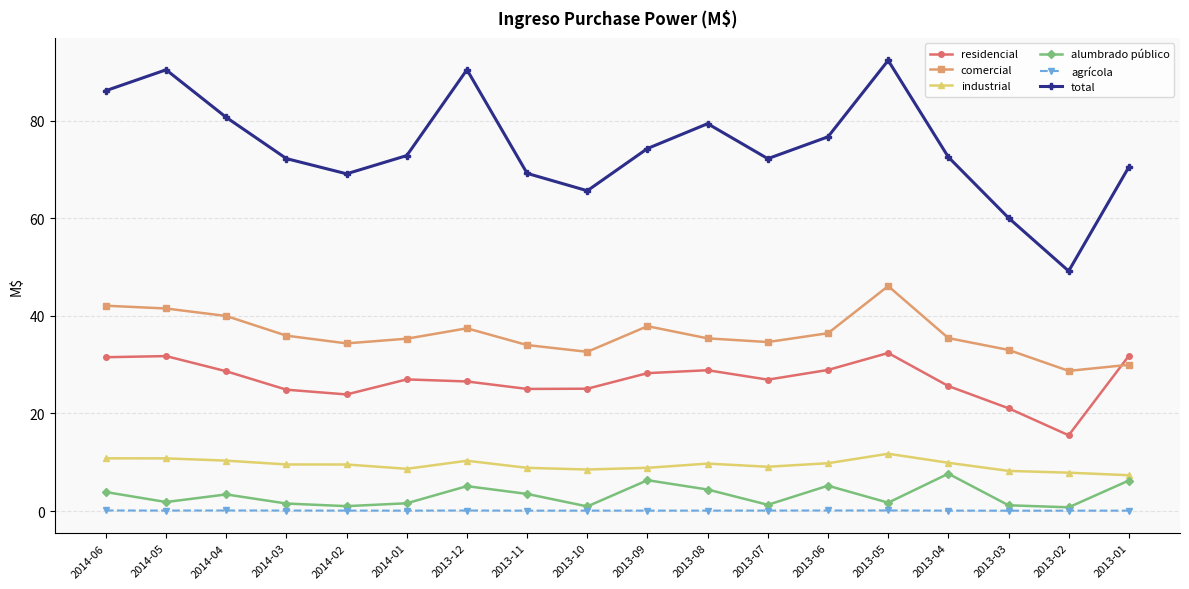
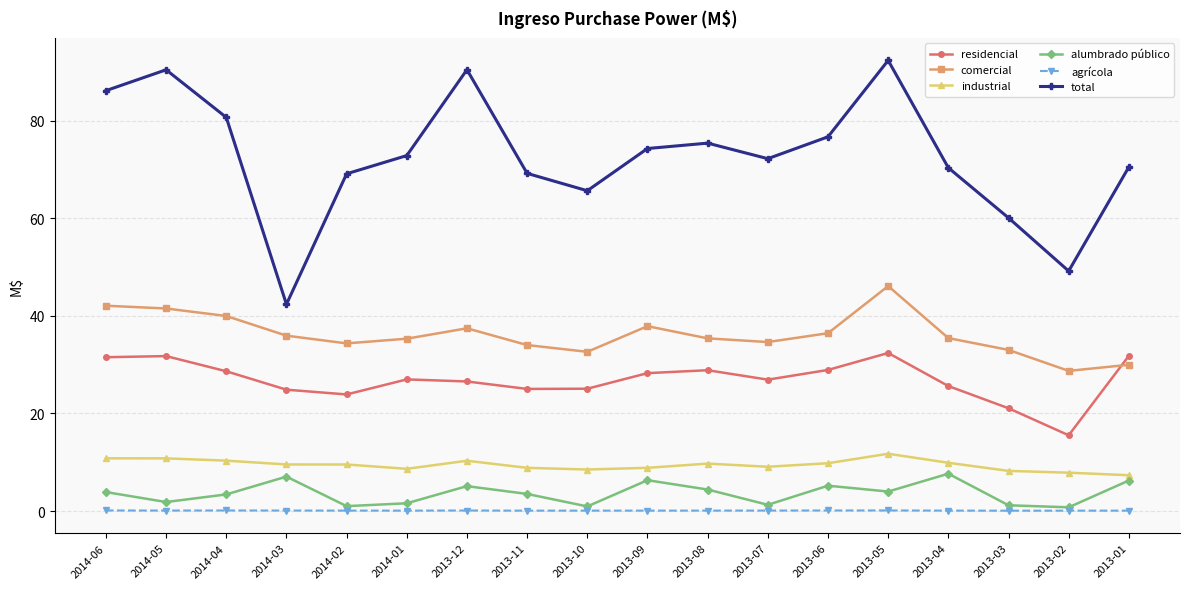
  {
    "alumbrado público": {
      "2014-06": 4,
      "2014-05": 2,
      "2014-04": 3,
-     "2014-03": 2,
+     "2014-03": 7,
      "2014-02": 1,
      "2014-01": 2,
      "2013-12": 5,
      "2013-11": 4,
      "2013-10": 1,
      "2013-09": 6,
      "2013-08": 4,
      "2013-07": 1,
      "2013-06": 5,
-     "2013-05": 2,
+     "2013-05": 4,
      "2013-04": 8,
      "2013-03": 1,
      "2013-02": 1,
      "2013-01": 6
    },
    "agrícola": {
      "2014-06": 0,
      "2014-05": 0,
      "2014-04": 0,
      "2014-03": 0,
      "2014-02": 0,
      "2014-01": 0,
      "2013-12": 0,
      "2013-11": 0,
      "2013-10": 0,
      "2013-09": 0,
      "2013-08": 0,
      "2013-07": 0,
      "2013-06": 0,
      "2013-05": 0,
      "2013-04": 0,
      "2013-03": 0,
      "2013-02": 0,
      "2013-01": 0
    },
    "total": {
      "2014-06": 86,
      "2014-05": 90,
      "2014-04": 81,
-     "2014-03": 72,
+     "2014-03": 42,
      "2014-02": 69,
      "2014-01": 73,
      "2013-12": 90,
      "2013-11": 69,
      "2013-10": 66,
      "2013-09": 74,
-     "2013-08": 79,
+     "2013-08": 75,
      "2013-07": 72,
      "2013-06": 77,
      "2013-05": 92,
-     "2013-04": 73,
+     "2013-04": 70,
      "2013-03": 60,
      "2013-02": 49,
      "2013-01": 70
    }
  }
